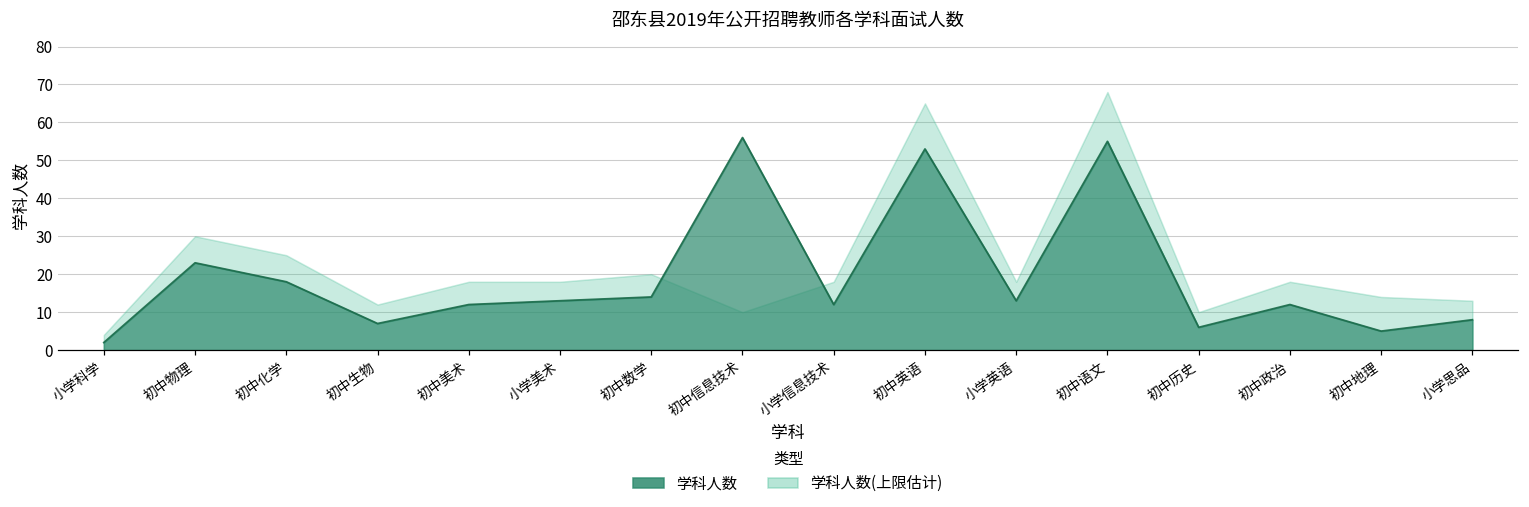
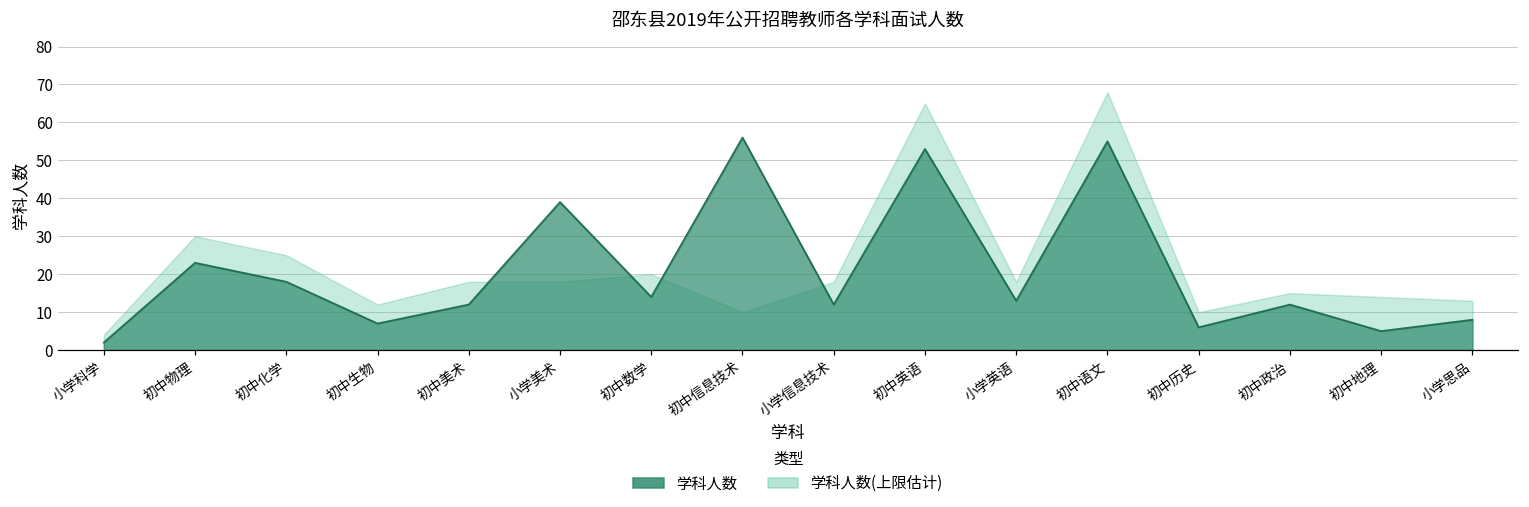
  {
    "学科人数(上限估计)": {
      "小学科学": 4,
      "初中物理": 30,
      "初中化学": 25,
      "初中生物": 12,
      "初中美术": 18,
      "小学美术": 18,
      "初中数学": 20,
      "初中信息技术": 10,
      "小学信息技术": 18,
      "初中英语": 65,
      "小学英语": 18,
      "初中语文": 68,
      "初中历史": 10,
-     "初中政治": 18,
+     "初中政治": 15,
      "初中地理": 14,
      "小学思品": 13
    },
    "学科人数": {
      "小学科学": 2,
      "初中物理": 23,
      "初中化学": 18,
      "初中生物": 7,
      "初中美术": 12,
-     "小学美术": 13,
+     "小学美术": 39,
      "初中数学": 14,
      "初中信息技术": 56,
      "小学信息技术": 12,
      "初中英语": 53,
      "小学英语": 13,
      "初中语文": 55,
      "初中历史": 6,
      "初中政治": 12,
      "初中地理": 5,
      "小学思品": 8
    }
  }
